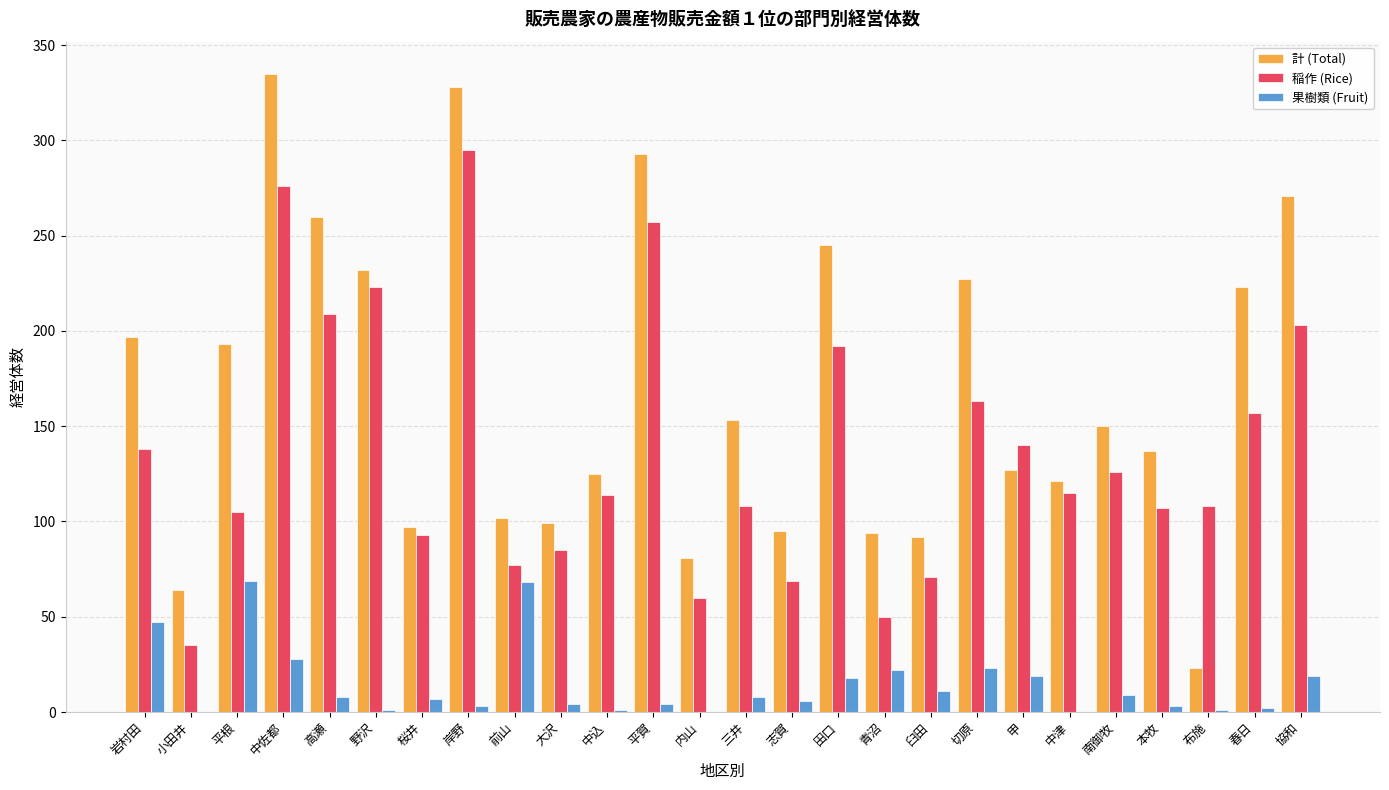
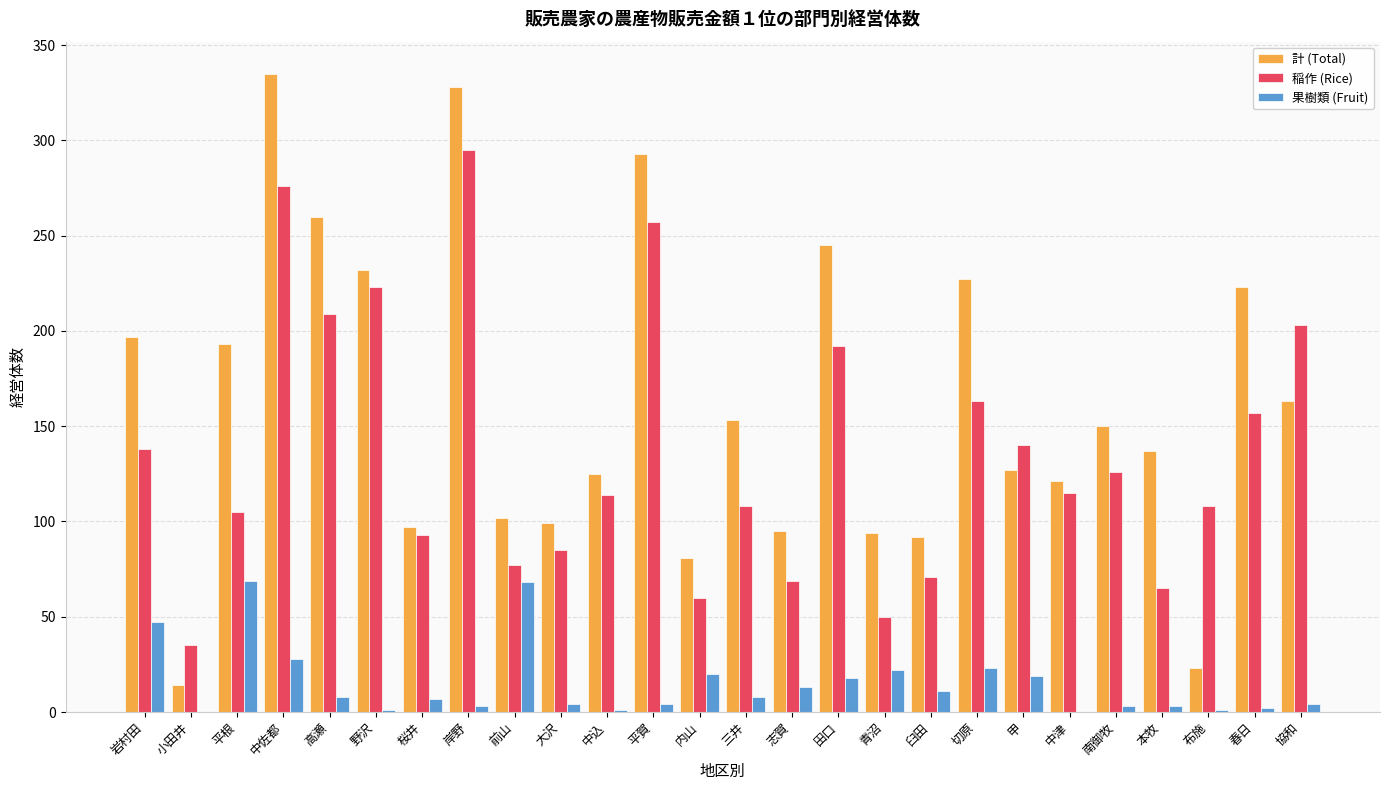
  {
    "計 (Total)": {
      "岩村田": 197,
-     "小田井": 64,
+     "小田井": 14,
      "平根": 193,
      "中佐都": 335,
      "高瀬": 260,
      "野沢": 232,
      "桜井": 97,
      "岸野": 328,
      "前山": 102,
      "大沢": 99,
      "中込": 125,
      "平賀": 293,
      "内山": 81,
      "三井": 153,
      "志賀": 95,
      "田口": 245,
      "青沼": 94,
      "臼田": 92,
      "切原": 227,
      "甲": 127,
      "中津": 121,
      "南御牧": 150,
      "本牧": 137,
      "布施": 23,
      "春日": 223,
-     "協和": 271
+     "協和": 163
    },
    "稲作 (Rice)": {
      "岩村田": 138,
      "小田井": 35,
      "平根": 105,
      "中佐都": 276,
      "高瀬": 209,
      "野沢": 223,
      "桜井": 93,
      "岸野": 295,
      "前山": 77,
      "大沢": 85,
      "中込": 114,
      "平賀": 257,
      "内山": 60,
      "三井": 108,
      "志賀": 69,
      "田口": 192,
      "青沼": 50,
      "臼田": 71,
      "切原": 163,
      "甲": 140,
      "中津": 115,
      "南御牧": 126,
-     "本牧": 107,
+     "本牧": 65,
      "布施": 108,
      "春日": 157,
      "協和": 203
    },
    "果樹類 (Fruit)": {
      "岩村田": 47,
      "小田井": 0,
      "平根": 69,
      "中佐都": 28,
      "高瀬": 8,
      "桜井": 7,
      "岸野": 3,
      "前山": 68,
      "大沢": 4,
      "平賀": 4,
-     "内山": 0,
+     "内山": 20,
      "三井": 8,
-     "志賀": 6,
+     "志賀": 13,
      "田口": 18,
      "青沼": 22,
      "臼田": 11,
      "切原": 23,
      "甲": 19,
      "中津": 0,
-     "南御牧": 9,
+     "南御牧": 3,
      "本牧": 3,
      "春日": 2,
-     "協和": 19
+     "協和": 4
    }
  }
